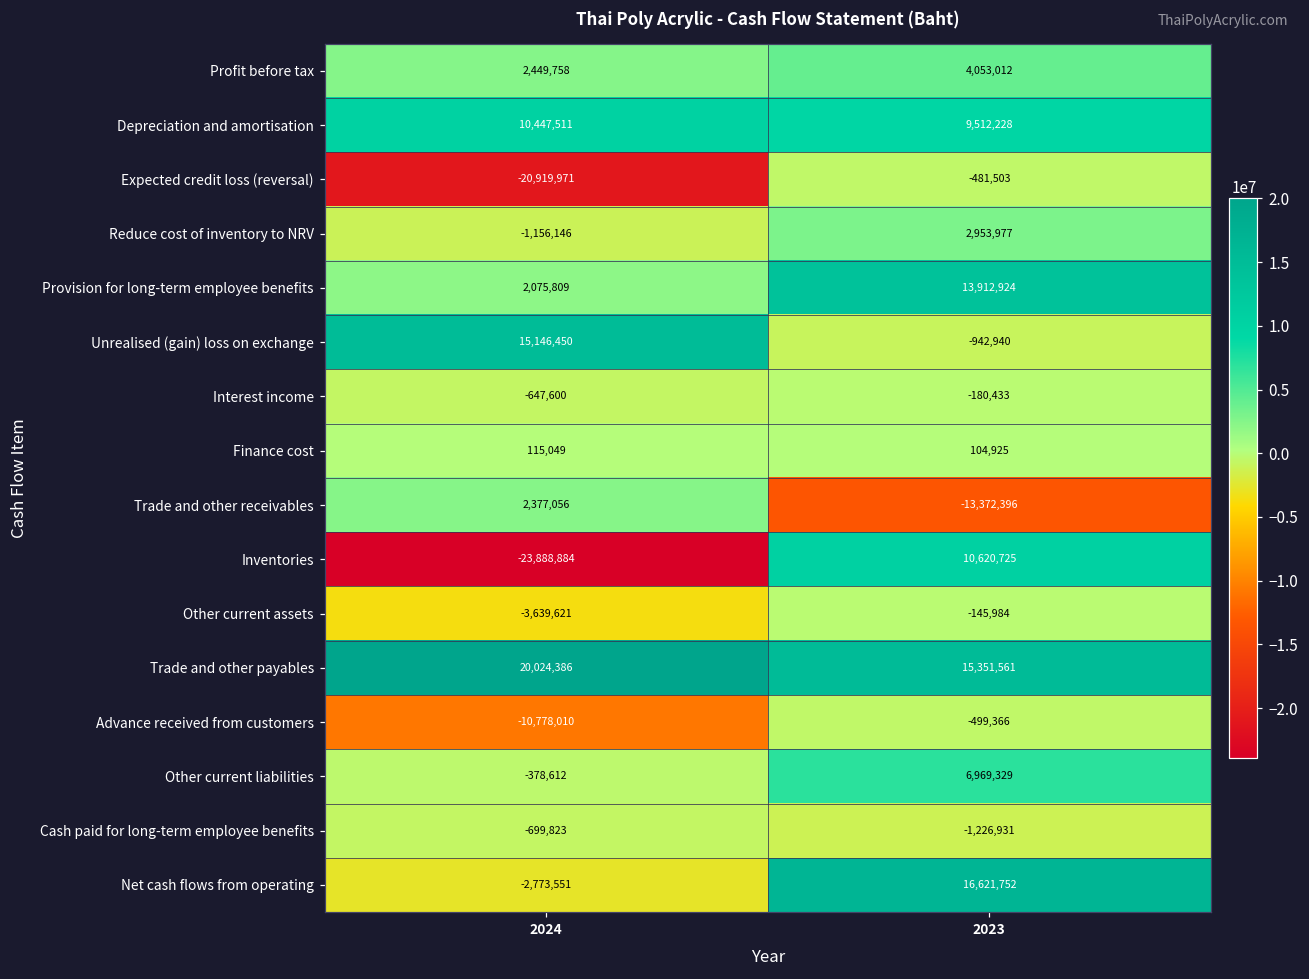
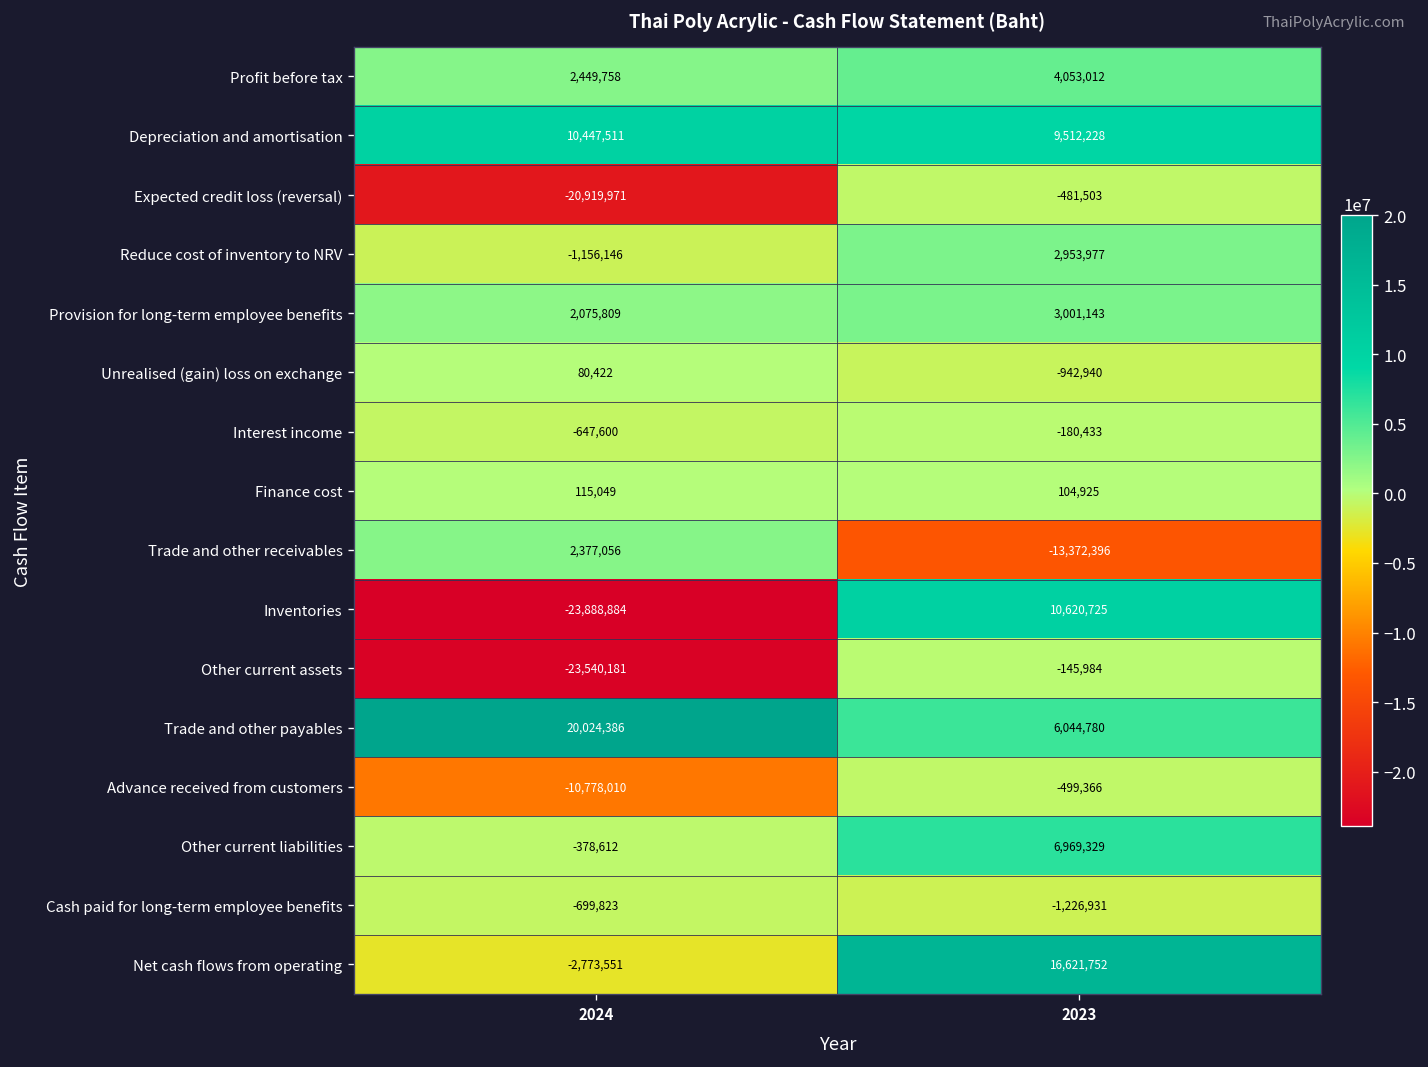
  {
    "Profit before tax": {
      "2024": "2,449,758",
      "2023": "4,053,012"
    },
    "Depreciation and amortisation": {
      "2024": "10,447,511",
      "2023": "9,512,228"
    },
    "Expected credit loss (reversal)": {
      "2024": "-20,919,971",
      "2023": "-481,503"
    },
    "Reduce cost of inventory to NRV": {
      "2024": "-1,156,146",
      "2023": "2,953,977"
    },
    "Provision for long-term employee benefits": {
      "2024": "2,075,809",
-     "2023": "13,912,924"
+     "2023": "3,001,143"
    },
    "Unrealised (gain) loss on exchange": {
-     "2024": "15,146,450",
+     "2024": "80,422",
      "2023": "-942,940"
    },
    "Interest income": {
      "2024": "-647,600",
      "2023": "-180,433"
    },
    "Finance cost": {
      "2024": "115,049",
      "2023": "104,925"
    },
    "Trade and other receivables": {
      "2024": "2,377,056",
      "2023": "-13,372,396"
    },
    "Inventories": {
      "2024": "-23,888,884",
      "2023": "10,620,725"
    },
    "Other current assets": {
-     "2024": "-3,639,621",
+     "2024": "-23,540,181",
      "2023": "-145,984"
    },
    "Trade and other payables": {
      "2024": "20,024,386",
-     "2023": "15,351,561"
+     "2023": "6,044,780"
    },
    "Advance received from customers": {
      "2024": "-10,778,010",
      "2023": "-499,366"
    },
    "Other current liabilities": {
      "2024": "-378,612",
      "2023": "6,969,329"
    },
    "Cash paid for long-term employee benefits": {
      "2024": "-699,823",
      "2023": "-1,226,931"
    },
    "Net cash flows from operating": {
      "2024": "-2,773,551",
      "2023": "16,621,752"
    }
  }
